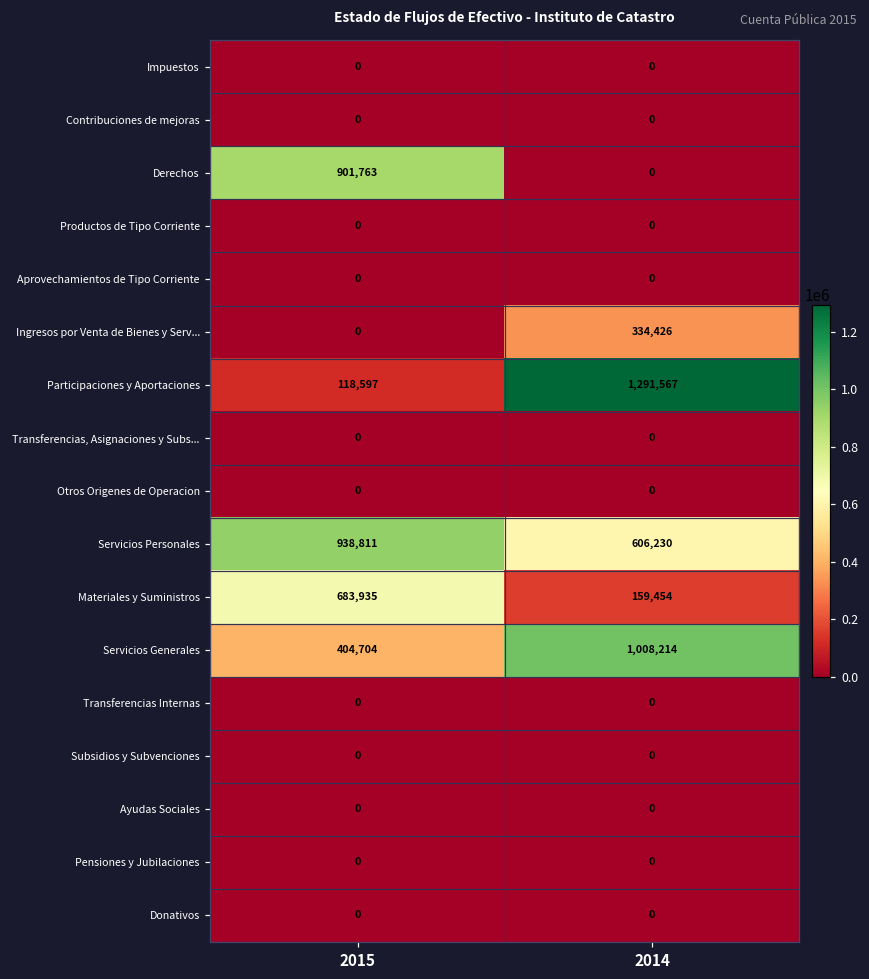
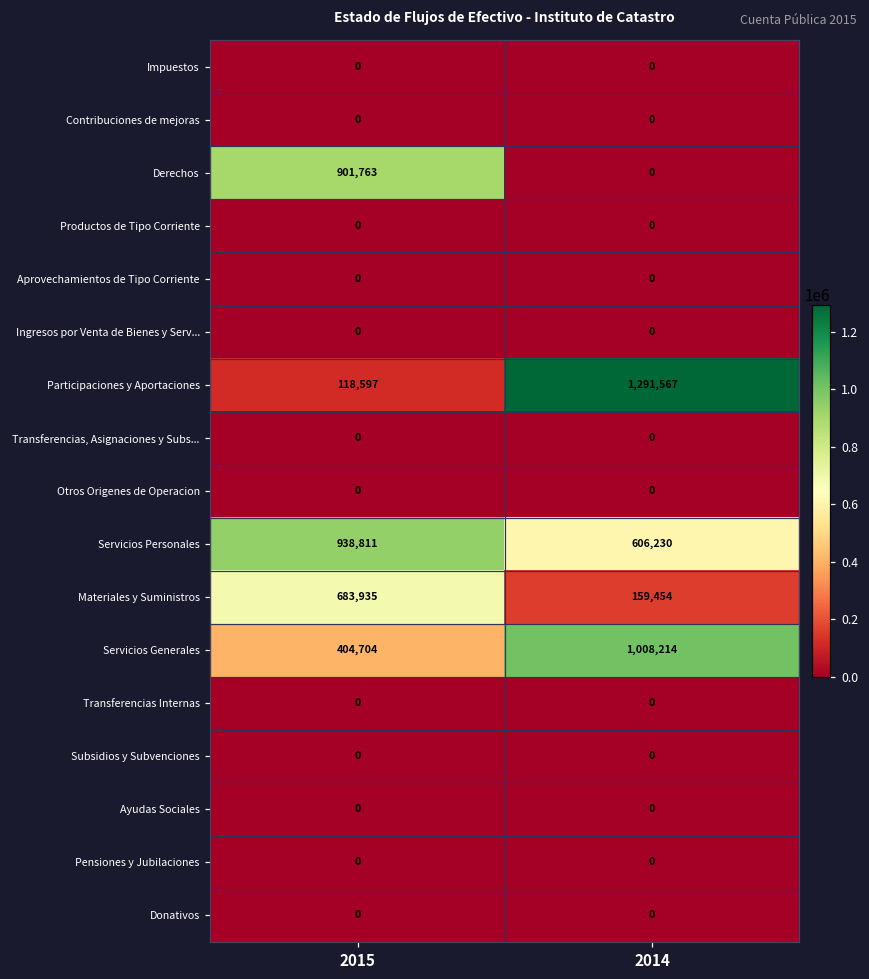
  {
    "Impuestos": {
      "2015": "0",
      "2014": "0"
    },
    "Contribuciones de mejoras": {
      "2015": "0",
      "2014": "0"
    },
    "Derechos": {
      "2015": "901,763",
      "2014": "0"
    },
    "Productos de Tipo Corriente": {
      "2015": "0",
      "2014": "0"
    },
    "Aprovechamientos de Tipo Corriente": {
      "2015": "0",
      "2014": "0"
    },
    "Ingresos por Venta de Bienes y Serv...": {
      "2015": "0",
-     "2014": "334,426"
+     "2014": "0"
    },
    "Participaciones y Aportaciones": {
      "2015": "118,597",
      "2014": "1,291,567"
    },
    "Transferencias, Asignaciones y Subs...": {
      "2015": "0",
      "2014": "0"
    },
    "Otros Origenes de Operacion": {
      "2015": "0",
      "2014": "0"
    },
    "Servicios Personales": {
      "2015": "938,811",
      "2014": "606,230"
    },
    "Materiales y Suministros": {
      "2015": "683,935",
      "2014": "159,454"
    },
    "Servicios Generales": {
      "2015": "404,704",
      "2014": "1,008,214"
    },
    "Transferencias Internas": {
      "2015": "0",
      "2014": "0"
    },
    "Subsidios y Subvenciones": {
      "2015": "0",
      "2014": "0"
    },
    "Ayudas Sociales": {
      "2015": "0",
      "2014": "0"
    },
    "Pensiones y Jubilaciones": {
      "2015": "0",
      "2014": "0"
    },
    "Donativos": {
      "2015": "0",
      "2014": "0"
    }
  }
